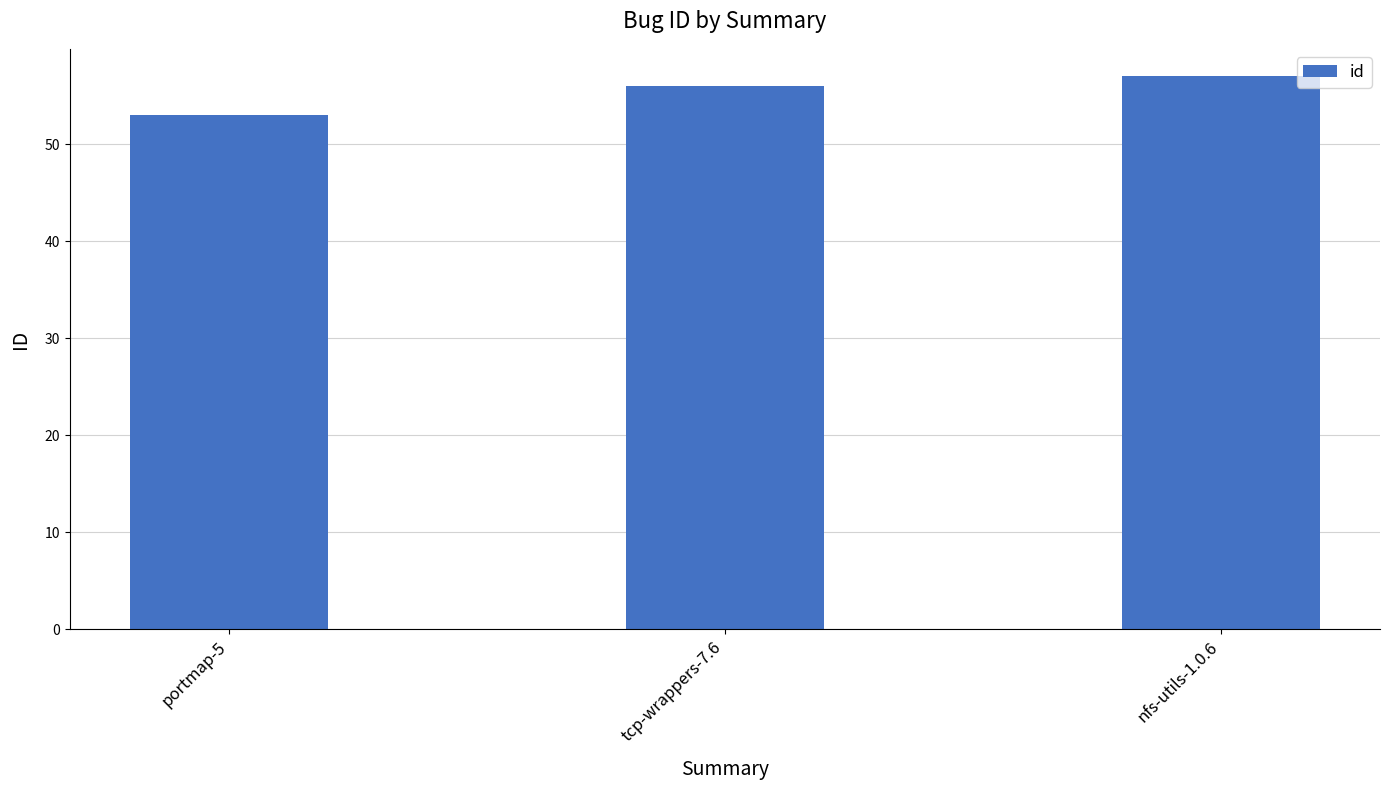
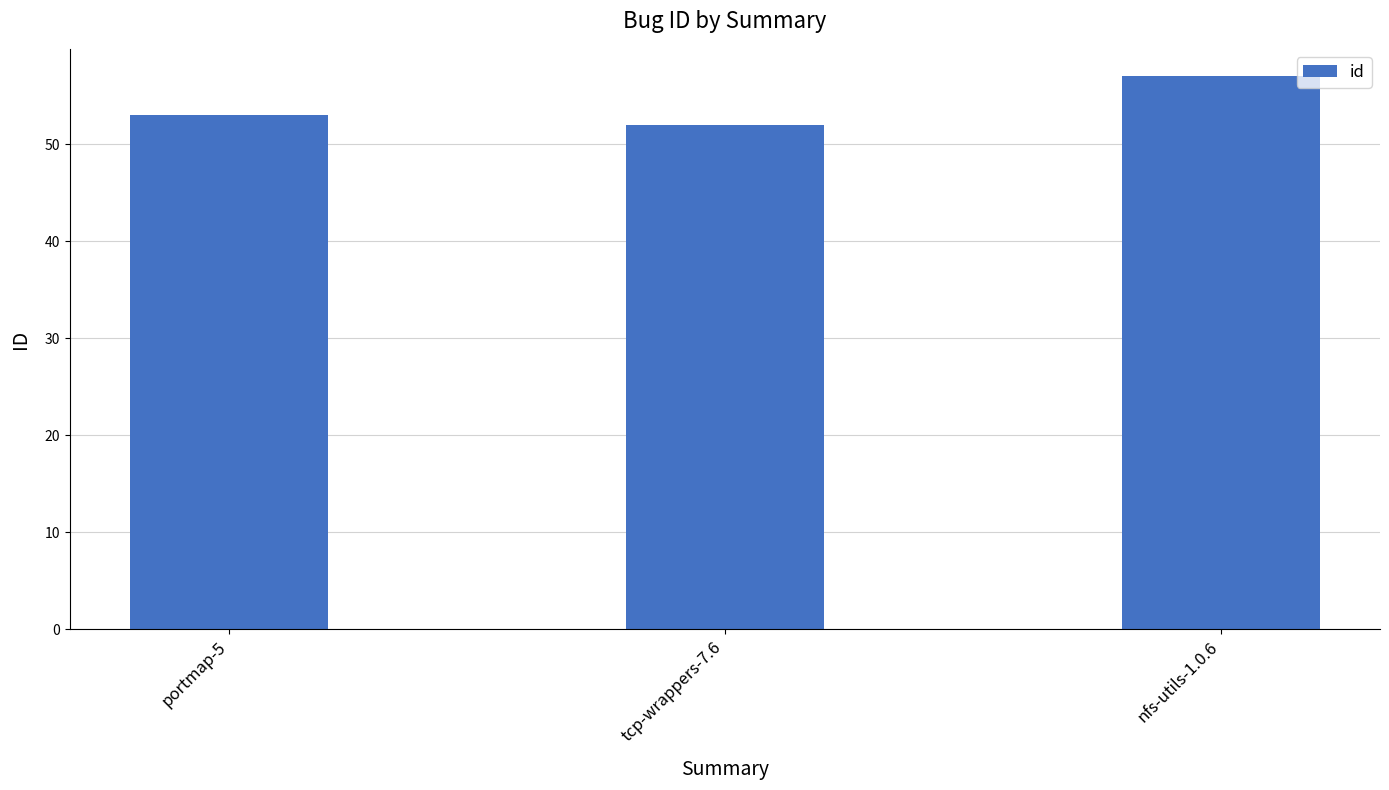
  {
    "portmap-5": 53,
-   "tcp-wrappers-7.6": 56,
+   "tcp-wrappers-7.6": 52,
    "nfs-utils-1.0.6": 57
  }
